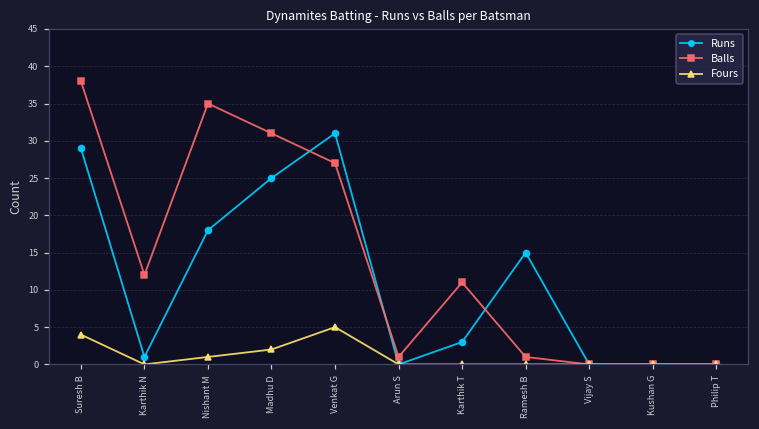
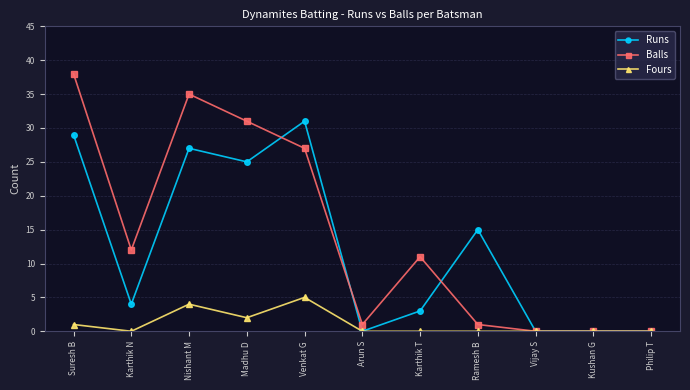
  {
    "Runs": {
      "Suresh B": 29,
-     "Karthik N": 1,
-     "Nishant M": 18,
+     "Karthik N": 4,
+     "Nishant M": 27,
      "Madhu D": 25,
      "Venkat G": 31,
      "Karthik T": 3,
      "Ramesh B": 15
    },
    "Balls": {
      "Suresh B": 38,
      "Karthik N": 12,
      "Nishant M": 35,
      "Madhu D": 31,
      "Venkat G": 27,
      "Arun S": 1,
      "Karthik T": 11,
      "Ramesh B": 1
    },
    "Fours": {
-     "Suresh B": 4,
+     "Suresh B": 1,
      "Karthik N": 0,
-     "Nishant M": 1,
+     "Nishant M": 4,
      "Madhu D": 2,
      "Venkat G": 5,
      "Karthik T": 0,
      "Ramesh B": 0
    }
  }
